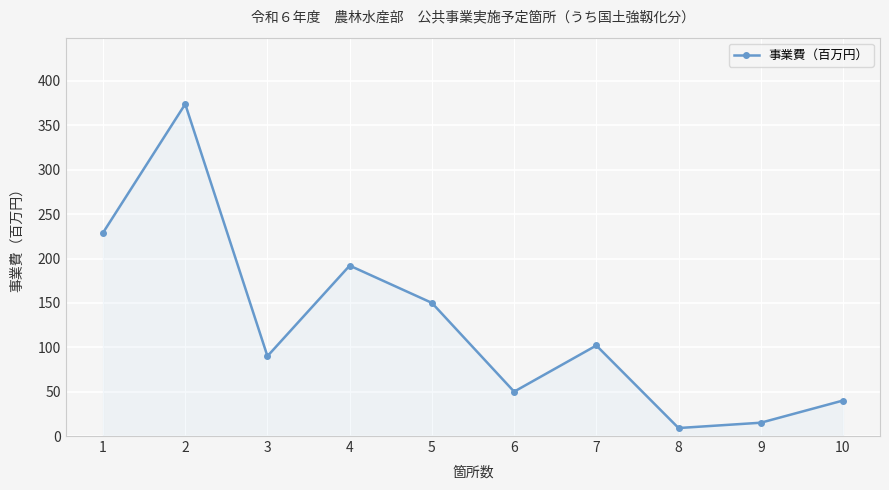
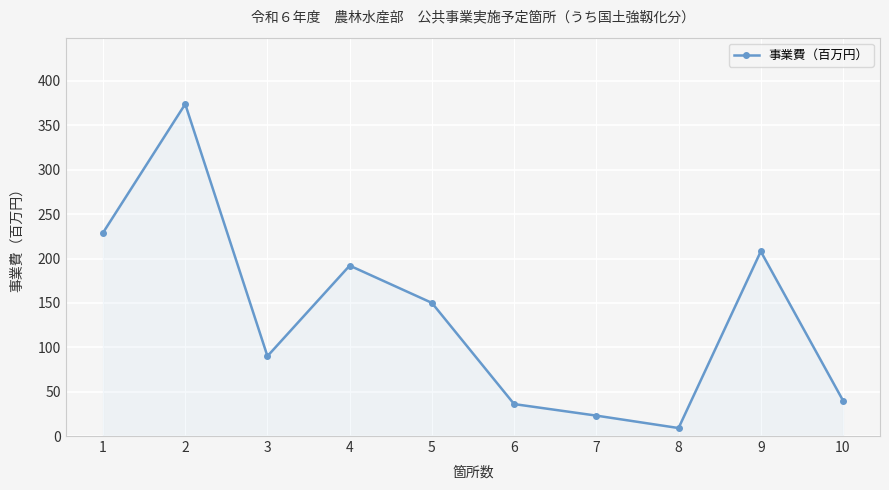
  {
    "1": 230,
    "2": 370,
    "3": 90,
    "4": 190,
    "5": 150,
-   "6": 50,
-   "7": 100,
+   "6": 40,
+   "7": 20,
    "8": 10,
-   "9": 20,
+   "9": 210,
    "10": 40
  }
